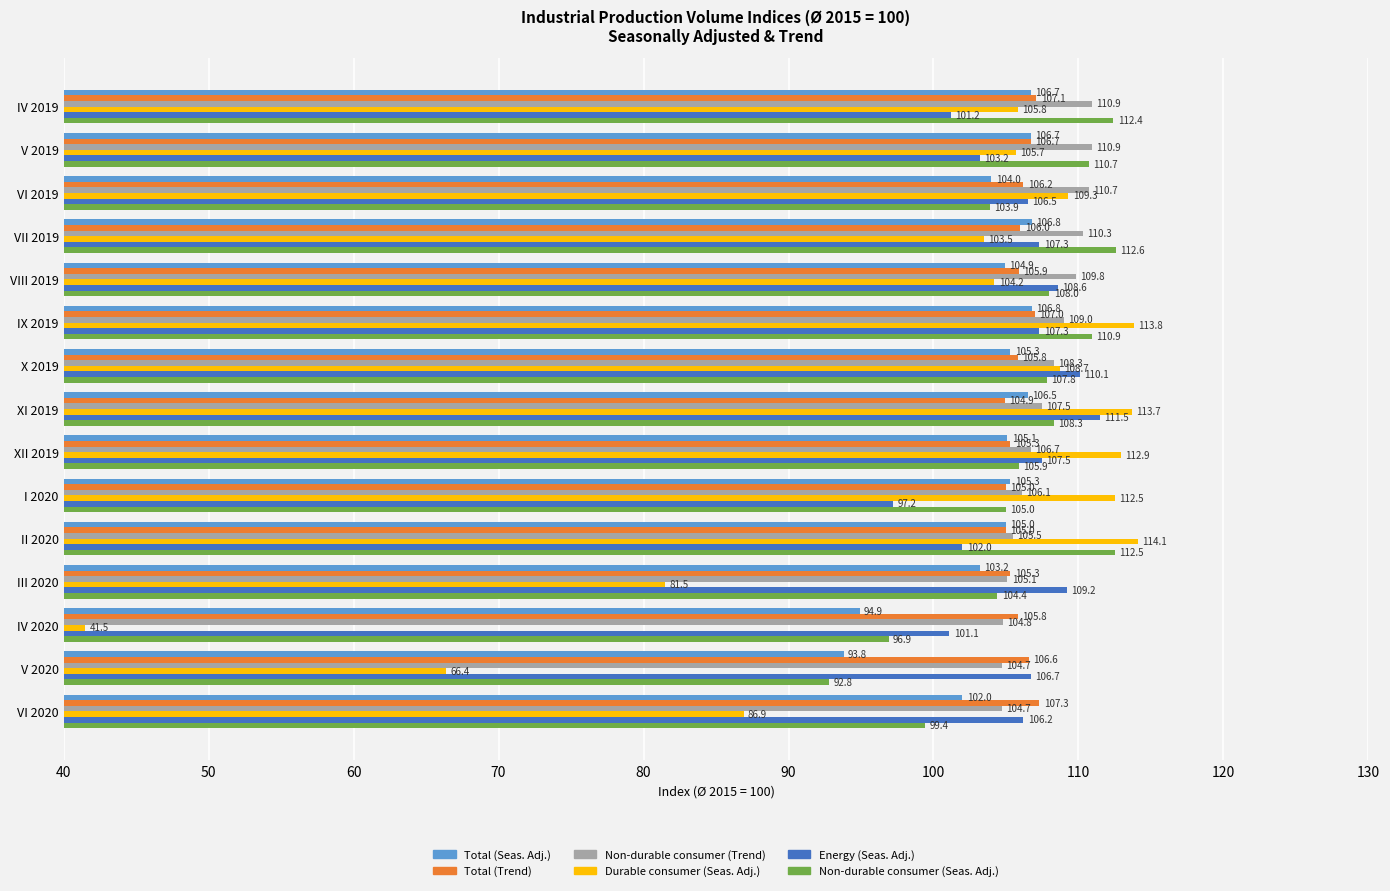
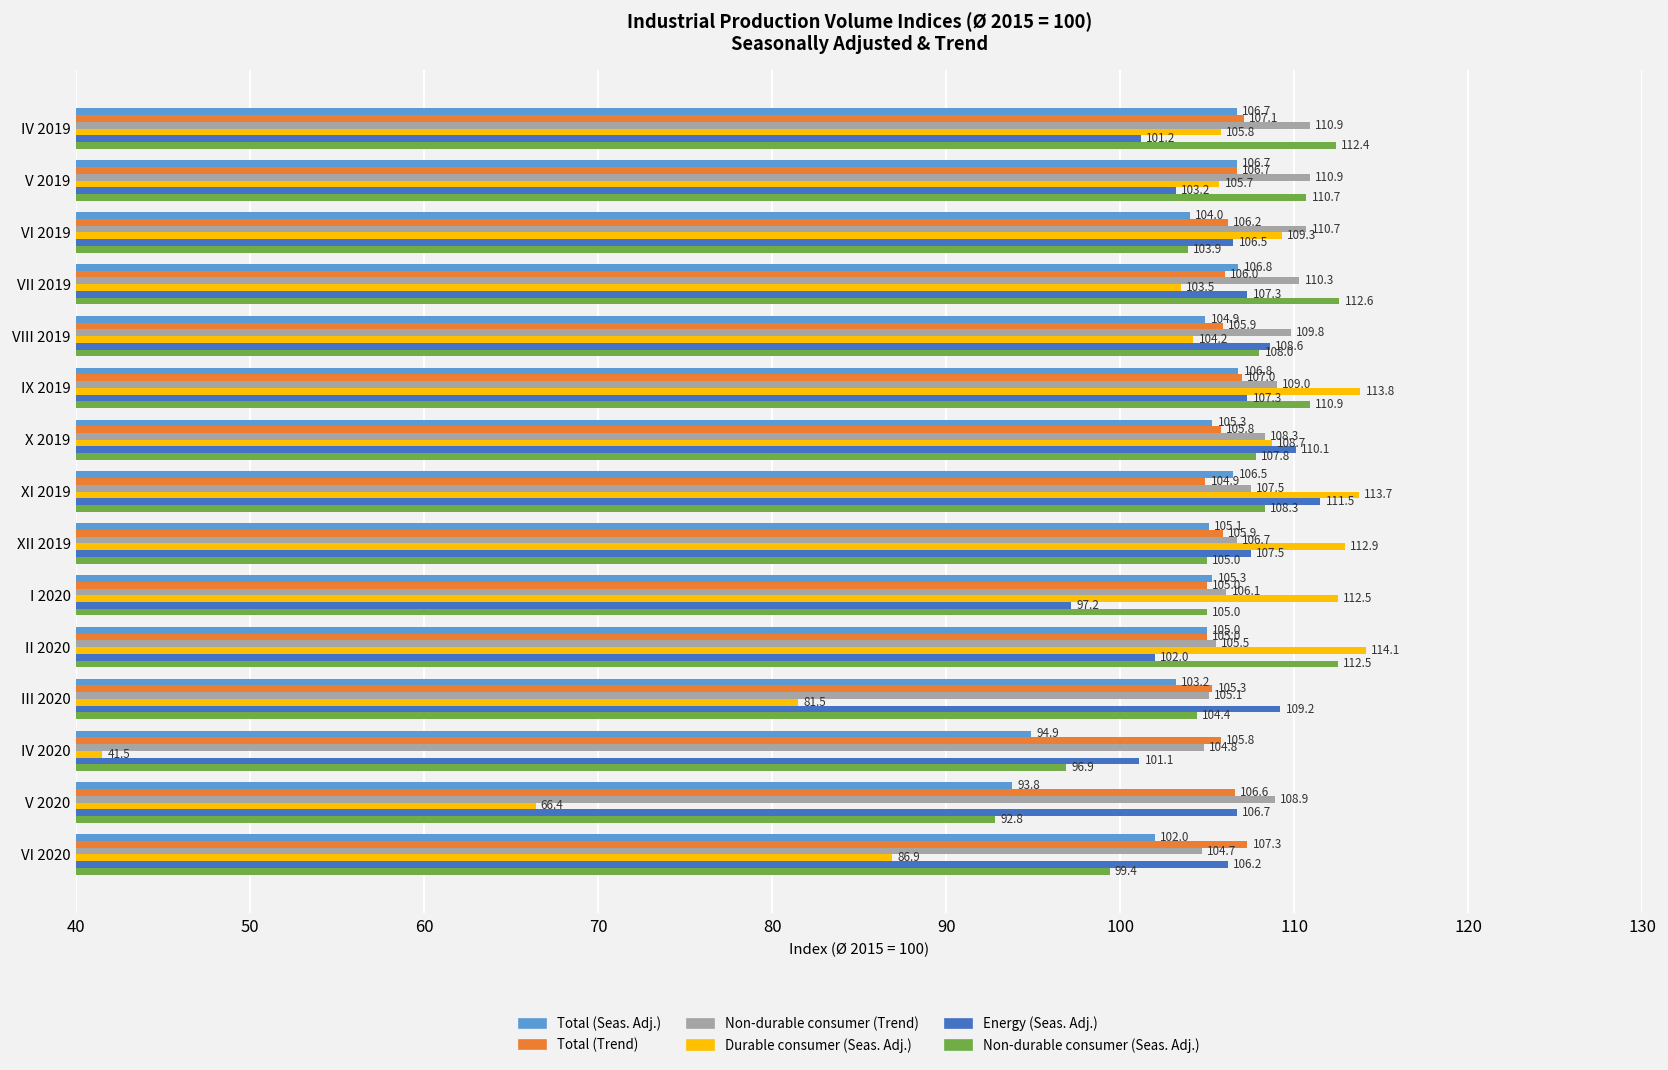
  {
    "Total (Trend)": {
      "VI 2019": 106.2,
      "XI 2019": 104.9,
-     "XII 2019": 105.3,
+     "XII 2019": 105.9,
      "V 2020": 106.6,
      "VI 2020": 107.3
    },
    "Non-durable consumer (Trend)": {
      "IV 2019": 110.9,
      "V 2019": 110.9,
      "VI 2019": 110.7,
      "VII 2019": 110.3,
      "VIII 2019": 109.8,
      "IX 2019": 109.0,
      "XI 2019": 107.5,
      "XII 2019": 106.7,
-     "V 2020": 104.7,
+     "V 2020": 108.9,
      "VI 2020": 104.7
    },
    "Durable consumer (Seas. Adj.)": {
      "IV 2019": 105.8,
      "V 2019": 105.7,
      "VI 2019": 109.3,
      "VII 2019": 103.5,
      "VIII 2019": 104.2,
      "IX 2019": 113.8,
      "XI 2019": 113.7,
      "XII 2019": 112.9,
      "I 2020": 112.5,
      "II 2020": 114.1,
      "III 2020": 81.5,
      "IV 2020": 41.5,
      "V 2020": 66.4,
      "VI 2020": 86.9
    },
    "Non-durable consumer (Seas. Adj.)": {
      "IV 2019": 112.4,
      "V 2019": 110.7,
      "VI 2019": 103.9,
      "VII 2019": 112.6,
      "IX 2019": 110.9,
      "X 2019": 107.8,
      "XI 2019": 108.3,
-     "XII 2019": 105.9,
+     "XII 2019": 105.0,
      "I 2020": 105.0,
      "II 2020": 112.5,
      "III 2020": 104.4,
      "IV 2020": 96.9,
      "V 2020": 92.8,
      "VI 2020": 99.4
    }
  }
